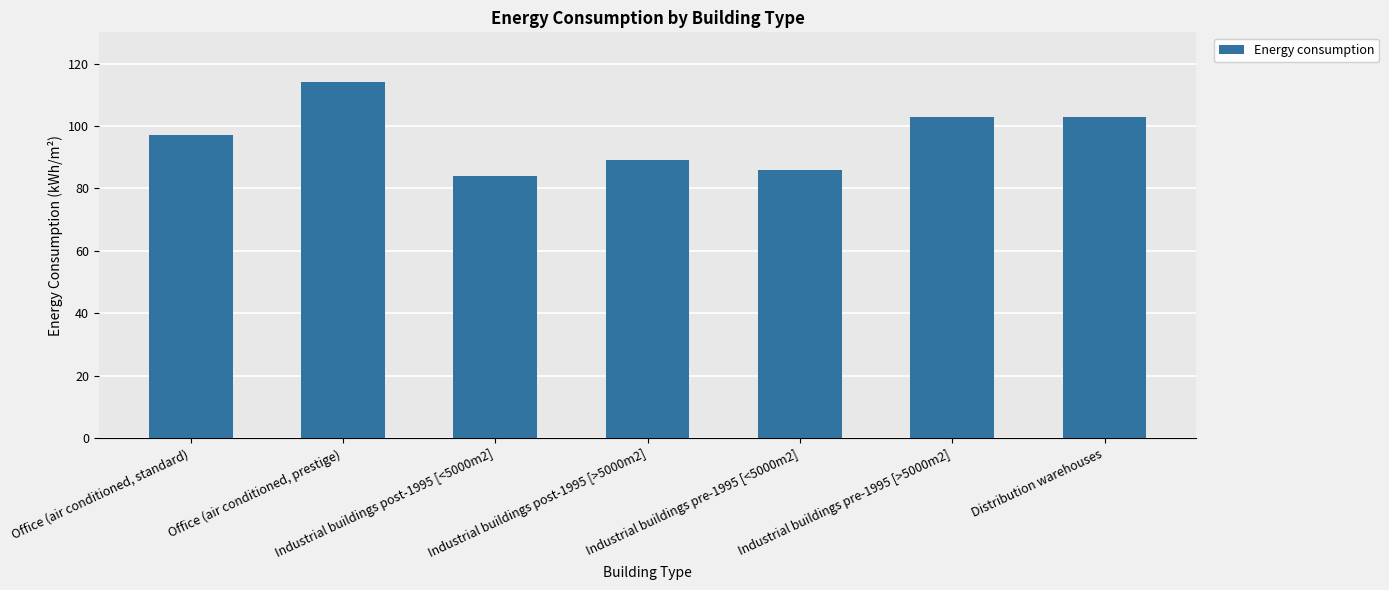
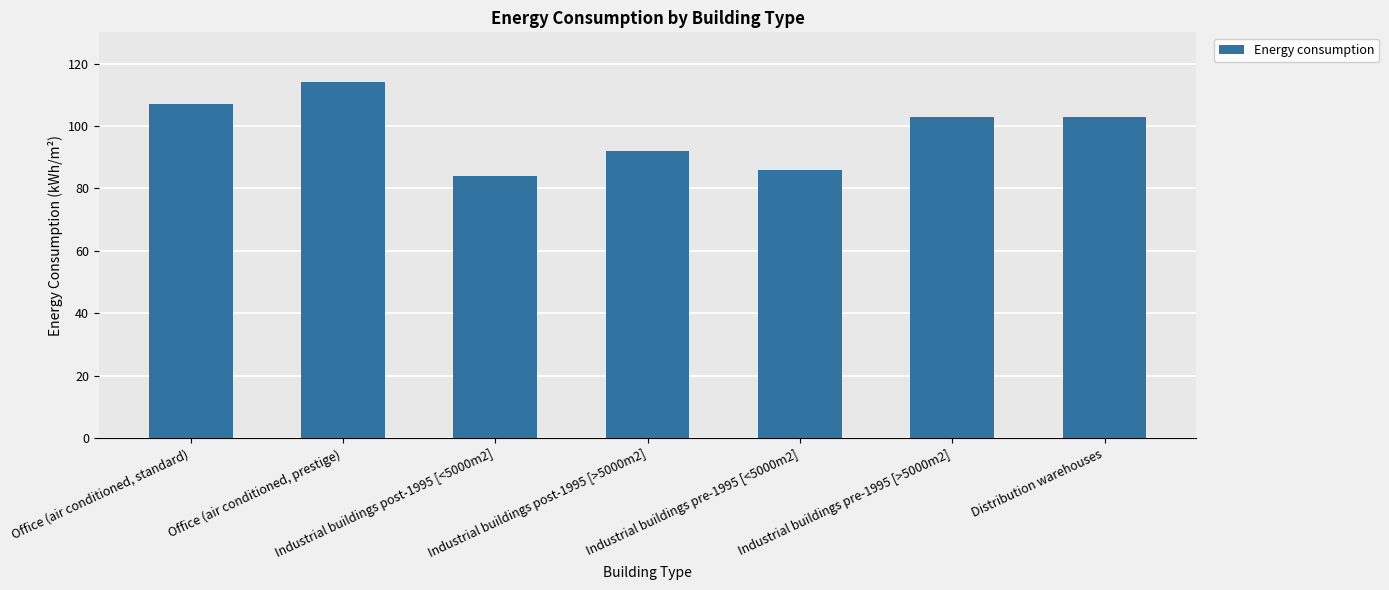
  {
-   "Office (air conditioned, standard)": 97,
+   "Office (air conditioned, standard)": 107,
    "Office (air conditioned, prestige)": 114,
    "Industrial buildings post-1995 [<5000m2]": 84,
-   "Industrial buildings post-1995 [>5000m2]": 89,
+   "Industrial buildings post-1995 [>5000m2]": 92,
    "Industrial buildings pre-1995 [<5000m2]": 86,
    "Industrial buildings pre-1995 [>5000m2]": 103,
    "Distribution warehouses": 103
  }
